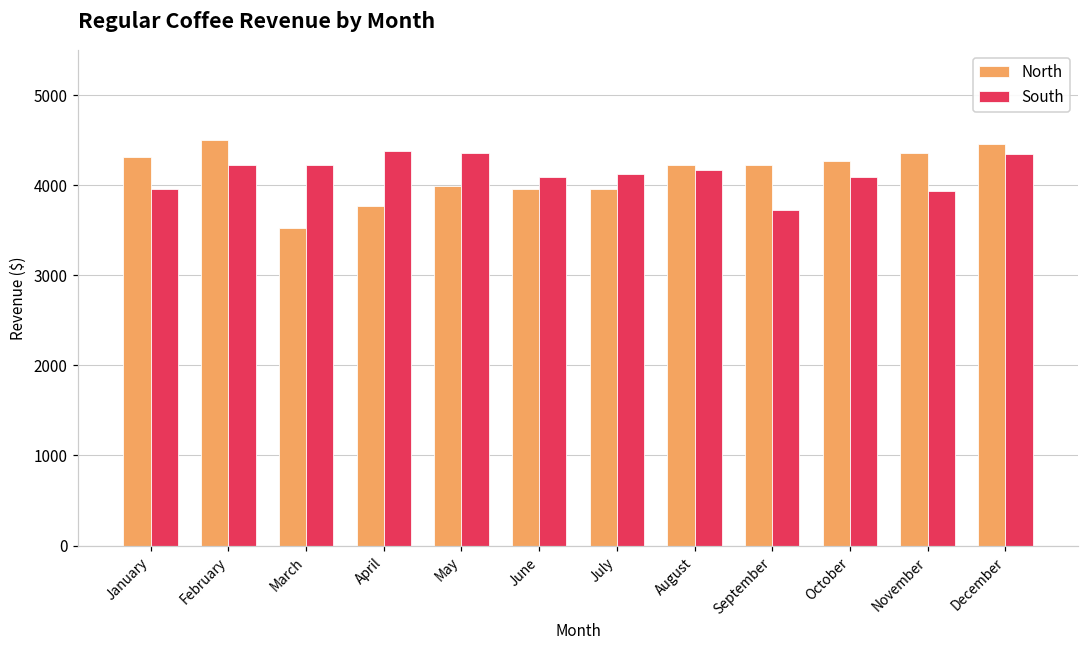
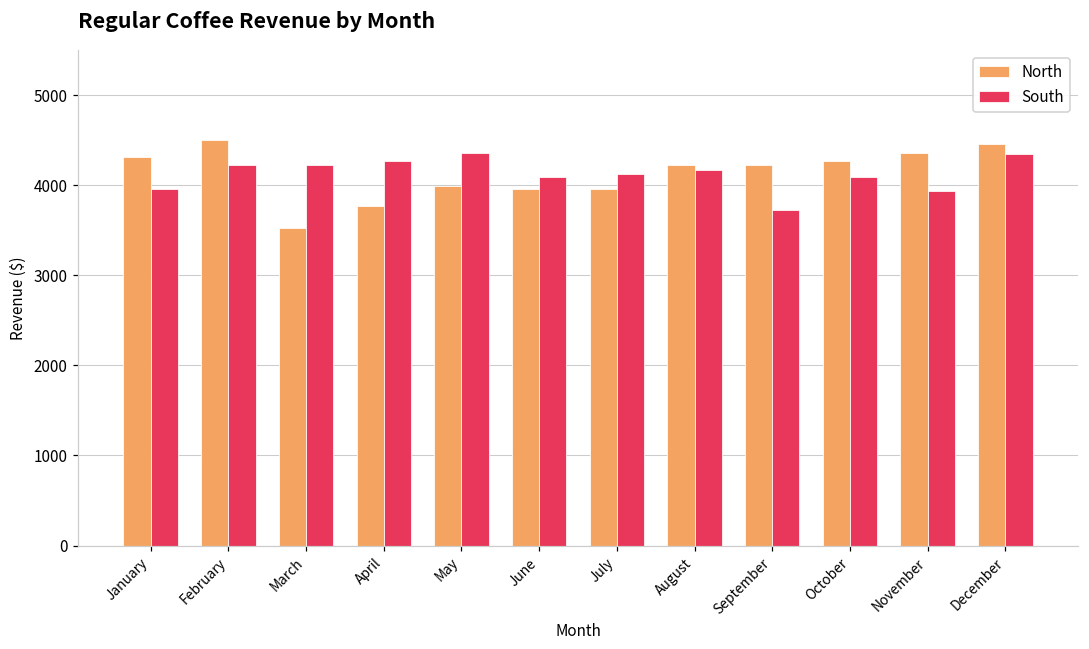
  {
    "North": {
      "January": 4300,
      "February": 4500,
      "March": 3500,
      "April": 3800,
      "May": 4000,
      "June": 4000,
      "July": 4000,
      "August": 4200,
      "September": 4200,
      "October": 4300,
      "November": 4400,
      "December": 4500
    },
    "South": {
      "January": 4000,
      "February": 4200,
      "March": 4200,
-     "April": 4400,
+     "April": 4300,
      "May": 4400,
      "June": 4100,
      "July": 4100,
      "August": 4200,
      "September": 3700,
      "October": 4100,
      "November": 3900,
      "December": 4400
    }
  }
